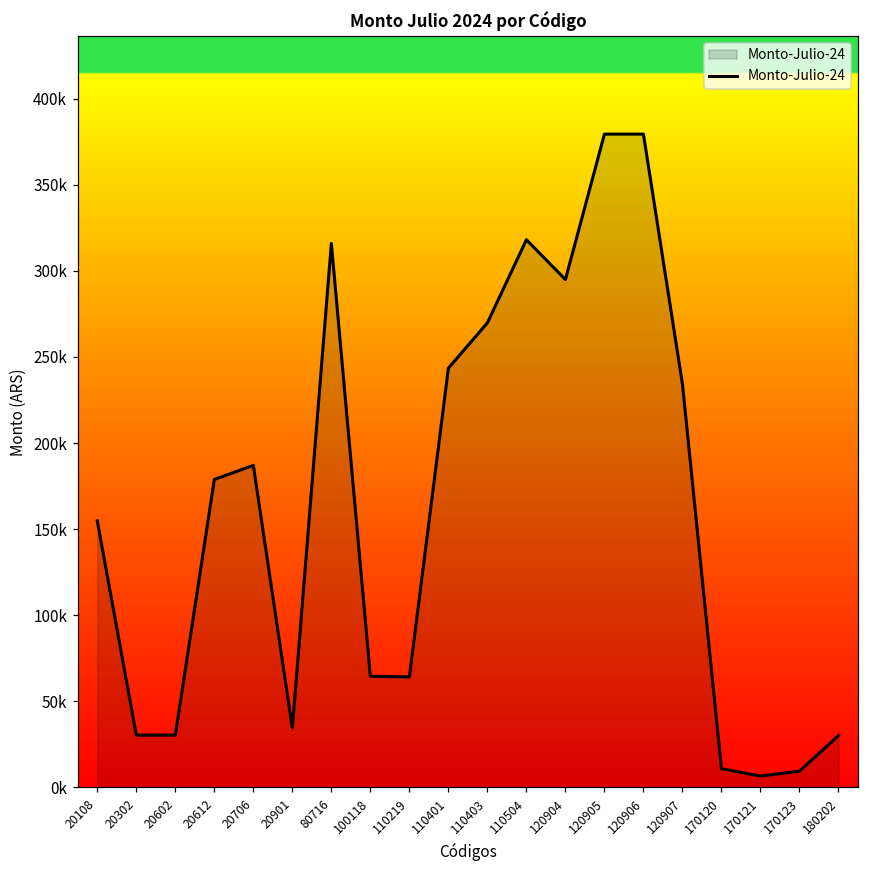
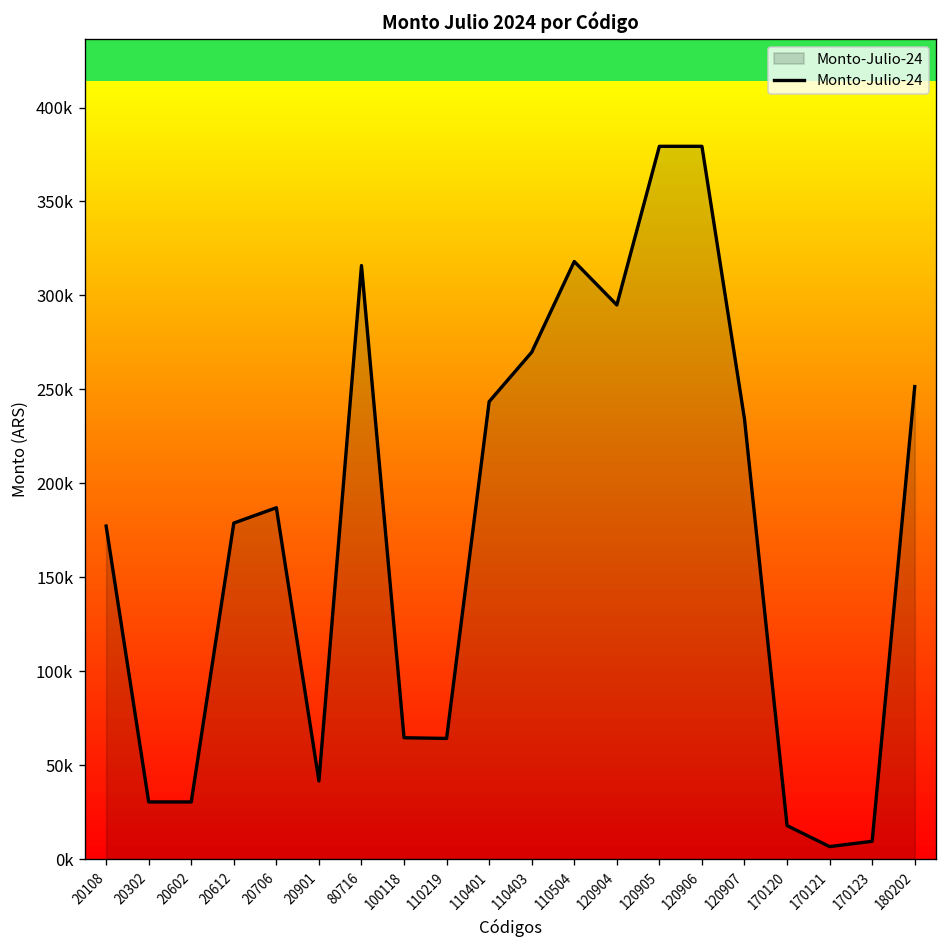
  {
-   "20108": 155000,
+   "20108": 177000,
    "20302": 30000,
    "20602": 30000,
    "20612": 179000,
    "20706": 187000,
-   "20901": 35000,
+   "20901": 42000,
    "80716": 316000,
    "100118": 65000,
    "110219": 64000,
    "110401": 243000,
    "110403": 270000,
    "110504": 318000,
    "120904": 295000,
    "120905": 379000,
    "120906": 379000,
    "120907": 234000,
-   "170120": 11000,
+   "170120": 18000,
    "170121": 7000,
    "170123": 9000,
-   "180202": 30000
+   "180202": 251000
  }
